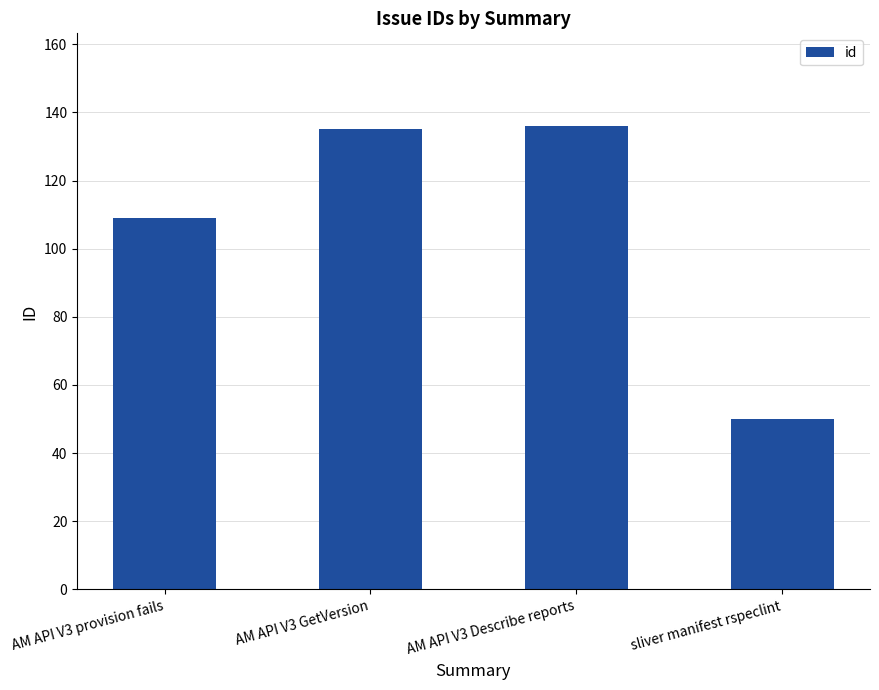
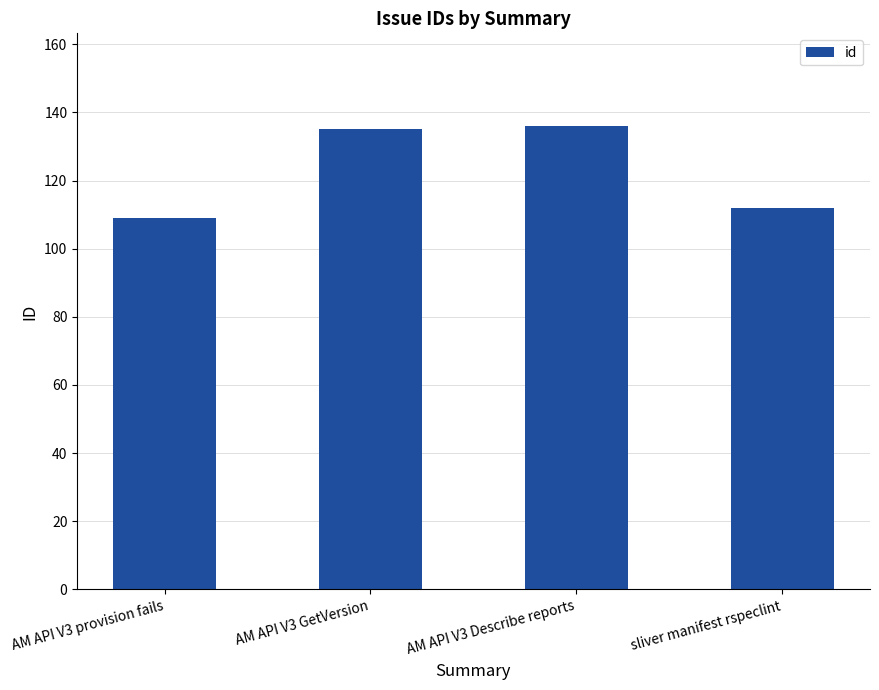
  {
    "AM API V3 provision fails": 109,
    "AM API V3 GetVersion": 135,
    "AM API V3 Describe reports": 136,
-   "sliver manifest rspeclint": 50
+   "sliver manifest rspeclint": 112
  }
